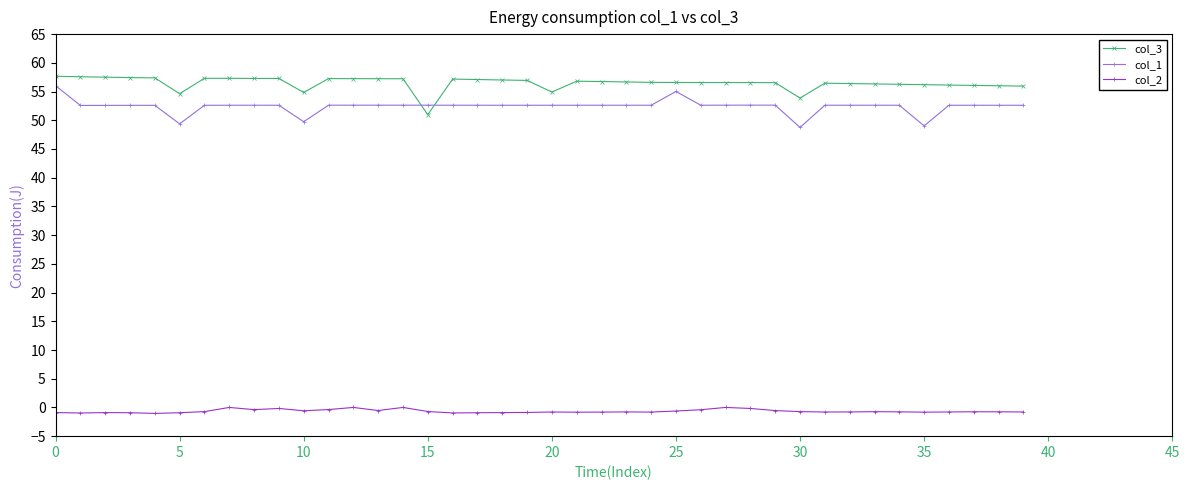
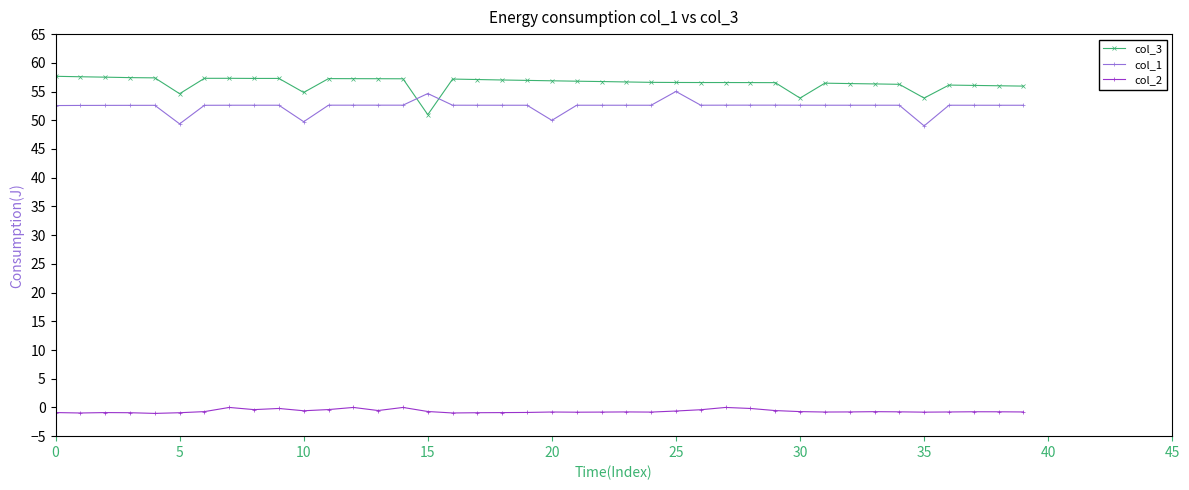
  {
    "col_3": {
      "0": 58,
      "5": 55,
      "10": 55,
      "15": 51,
-     "20": 55,
+     "20": 57,
      "25": 57,
      "30": 54,
-     "35": 56
+     "35": 54
    },
    "col_1": {
-     "0": 56,
+     "0": 53,
      "5": 49,
      "10": 50,
-     "15": 53,
-     "20": 53,
+     "15": 55,
+     "20": 50,
      "25": 55,
-     "30": 49,
+     "30": 53,
      "35": 49
    },
    "col_2": {
      "0": -1,
      "5": -1,
      "10": -1,
      "15": -1,
      "20": -1,
      "25": -1,
      "30": -1,
      "35": -1
    }
  }
